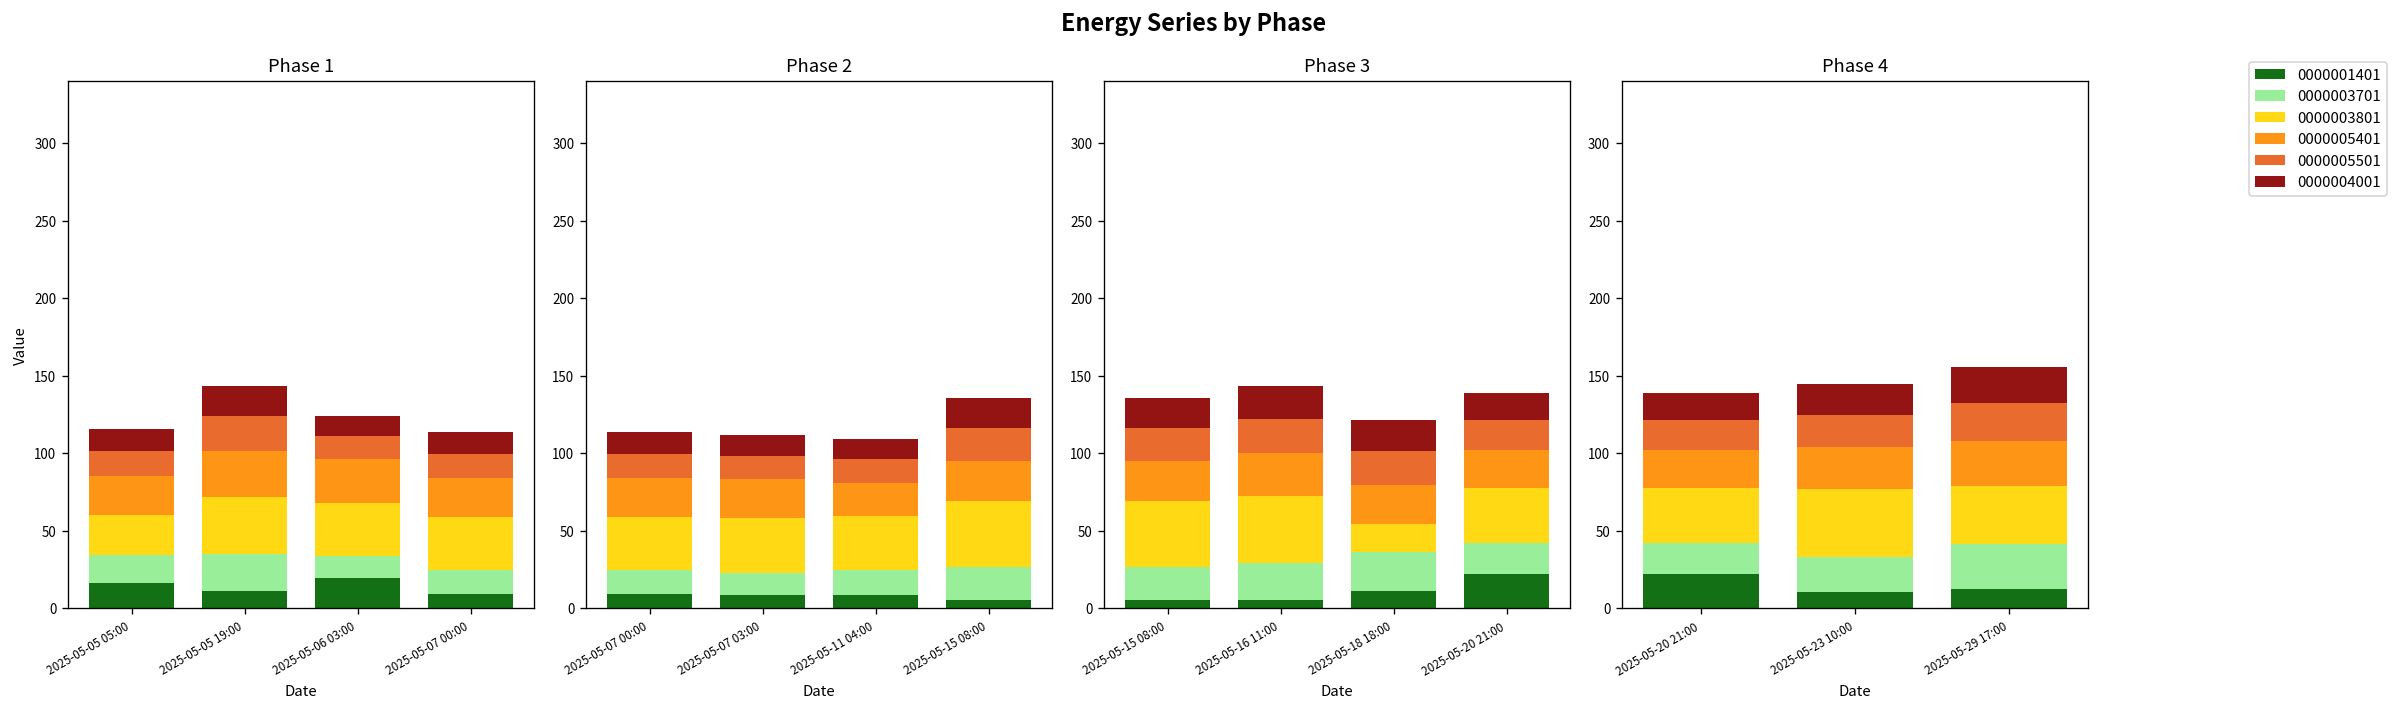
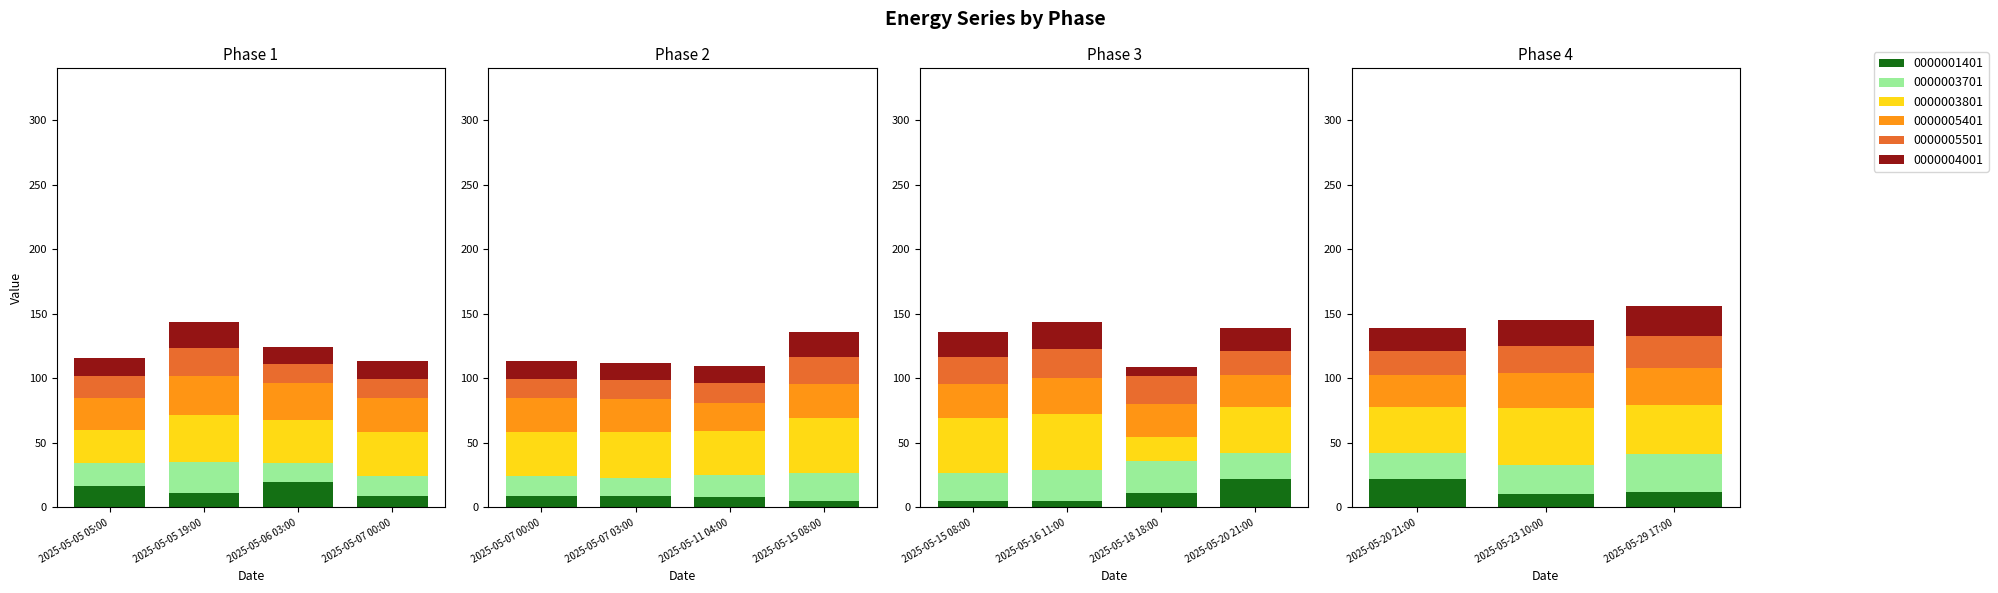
  {
    "Phase 1": {
      "0000001401": {
        "2025-05-05 05:00": 16,
        "2025-05-05 19:00": 11,
        "2025-05-06 03:00": 19,
        "2025-05-07 00:00": 9
      },
      "0000003701": {
        "2025-05-05 05:00": 18,
        "2025-05-05 19:00": 24,
        "2025-05-06 03:00": 15,
        "2025-05-07 00:00": 16
      },
      "0000003801": {
        "2025-05-05 05:00": 26,
        "2025-05-05 19:00": 36,
        "2025-05-06 03:00": 34,
        "2025-05-07 00:00": 34
      },
      "0000004001": {
        "2025-05-05 05:00": 14,
        "2025-05-05 19:00": 20,
        "2025-05-06 03:00": 13,
        "2025-05-07 00:00": 14
      }
    },
    "Phase 2": {
      "0000001401": {
        "2025-05-07 00:00": 9,
        "2025-05-07 03:00": 9,
        "2025-05-11 04:00": 8,
        "2025-05-15 08:00": 5
      },
      "0000003701": {
        "2025-05-07 00:00": 16,
        "2025-05-07 03:00": 14,
        "2025-05-11 04:00": 16,
        "2025-05-15 08:00": 22
      },
      "0000003801": {
        "2025-05-07 00:00": 34,
        "2025-05-07 03:00": 36,
        "2025-05-11 04:00": 35,
        "2025-05-15 08:00": 42
      },
      "0000004001": {
        "2025-05-07 00:00": 14,
        "2025-05-07 03:00": 13,
        "2025-05-11 04:00": 13,
        "2025-05-15 08:00": 19
      }
    },
    "Phase 3": {
      "0000001401": {
        "2025-05-15 08:00": 5,
        "2025-05-16 11:00": 5,
        "2025-05-18 18:00": 11,
        "2025-05-20 21:00": 22
      },
      "0000003701": {
        "2025-05-15 08:00": 22,
        "2025-05-16 11:00": 24,
        "2025-05-18 18:00": 25,
        "2025-05-20 21:00": 20
      },
      "0000003801": {
        "2025-05-15 08:00": 42,
        "2025-05-16 11:00": 44,
        "2025-05-18 18:00": 18,
        "2025-05-20 21:00": 36
      },
      "0000004001": {
        "2025-05-15 08:00": 19,
        "2025-05-16 11:00": 21,
-       "2025-05-18 18:00": 20,
+       "2025-05-18 18:00": 7,
        "2025-05-20 21:00": 18
      }
    },
    "Phase 4": {
      "0000001401": {
        "2025-05-20 21:00": 22,
        "2025-05-23 10:00": 10,
        "2025-05-29 17:00": 12
      },
      "0000003701": {
        "2025-05-20 21:00": 20,
        "2025-05-23 10:00": 23,
        "2025-05-29 17:00": 29
      },
      "0000003801": {
        "2025-05-20 21:00": 36,
        "2025-05-23 10:00": 44,
        "2025-05-29 17:00": 38
      },
      "0000004001": {
        "2025-05-20 21:00": 18,
        "2025-05-23 10:00": 20,
        "2025-05-29 17:00": 23
      }
    }
  }
